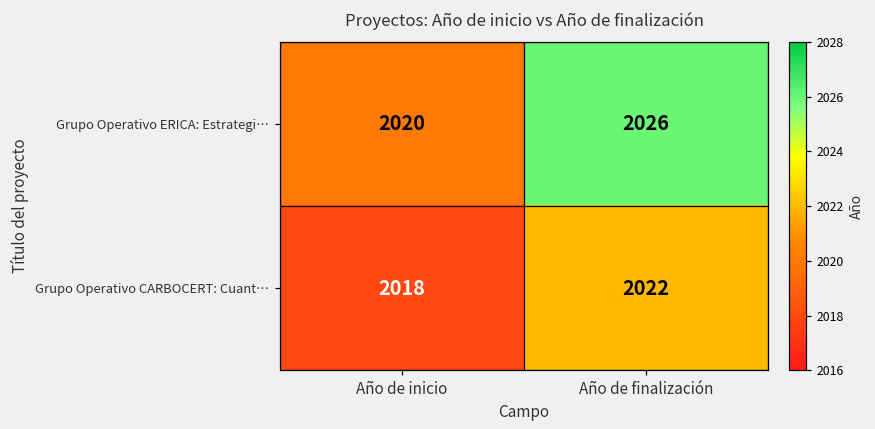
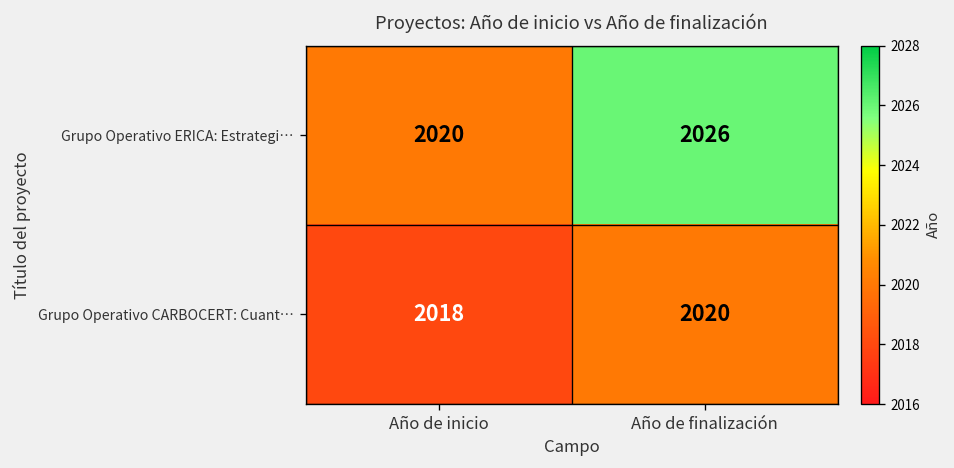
  {
    "Grupo Operativo ERICA: Estrategi…": {
      "Año de inicio": 2020,
      "Año de finalización": 2026
    },
    "Grupo Operativo CARBOCERT: Cuant…": {
      "Año de inicio": 2018,
-     "Año de finalización": 2022
+     "Año de finalización": 2020
    }
  }
